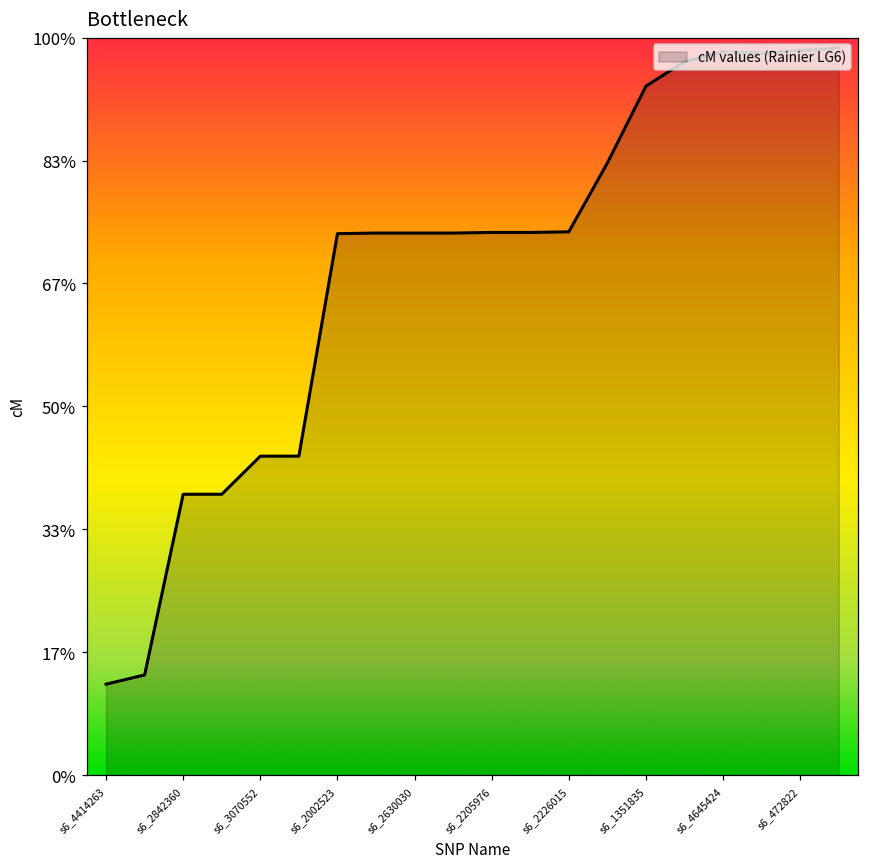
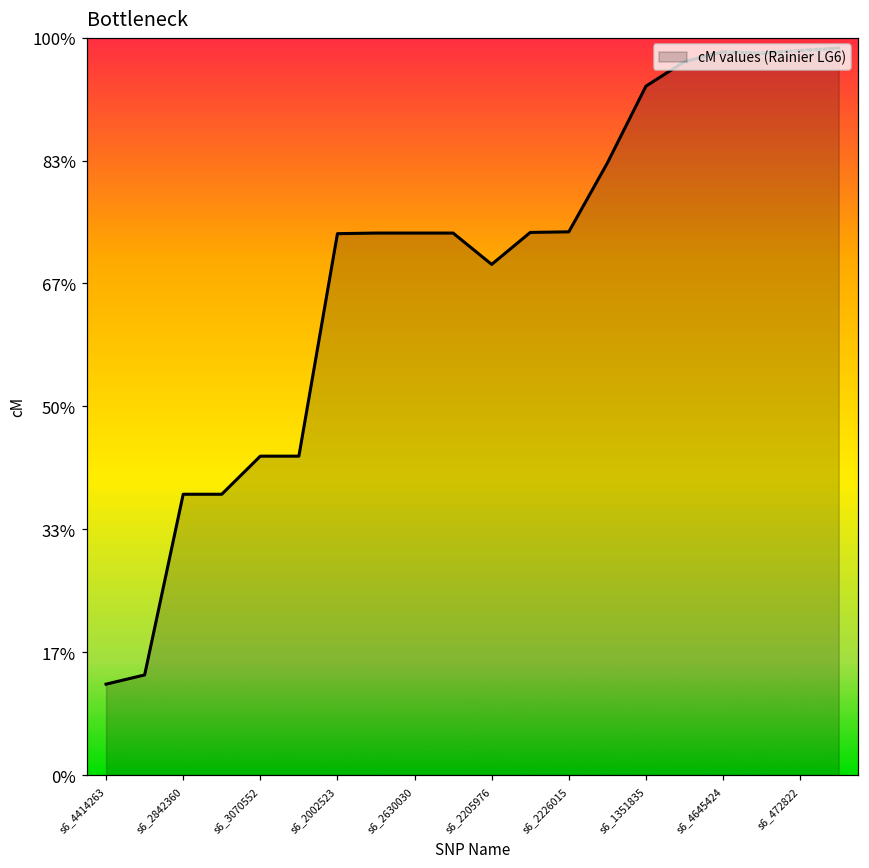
  {
    "s6_4414263": "12%",
    "s6_2842360": "38%",
    "s6_3070552": "43%",
    "s6_2002523": "73%",
    "s6_2630030": "74%",
-   "s6_2205976": "74%",
+   "s6_2205976": "69%",
    "s6_2226015": "74%",
    "s6_1351835": "93%"
  }
